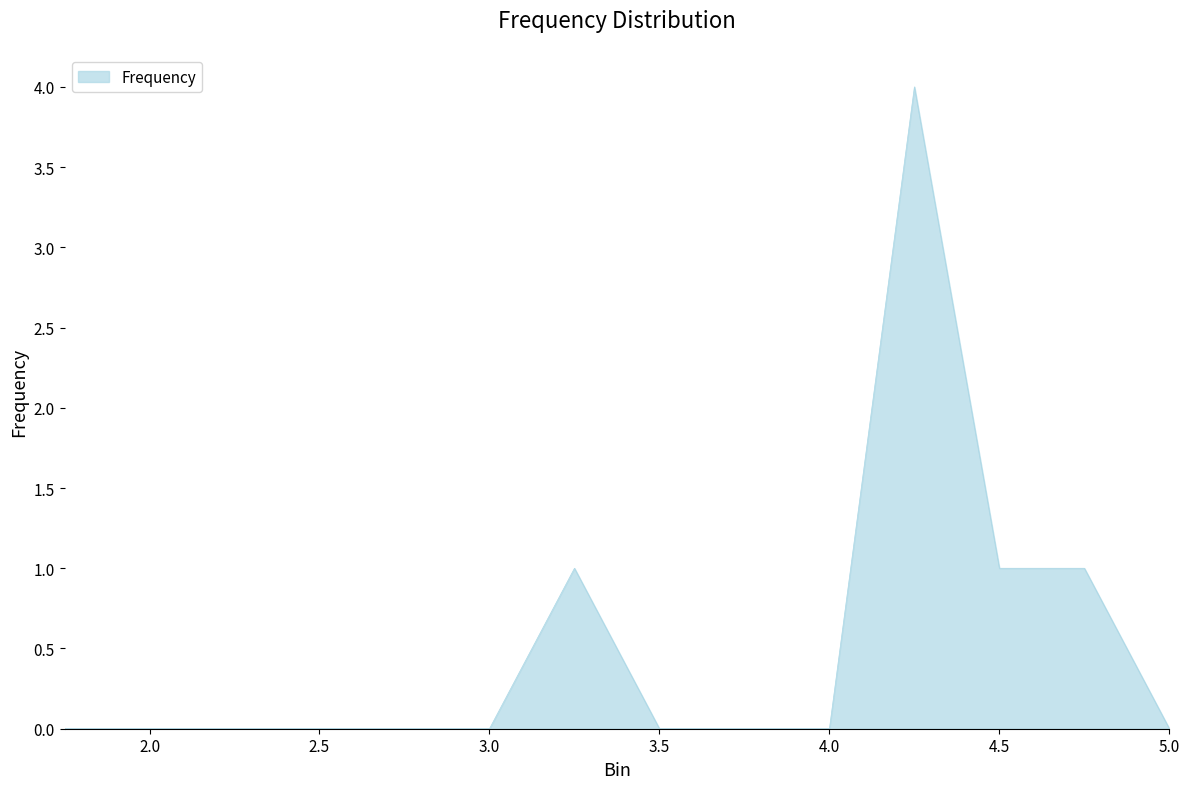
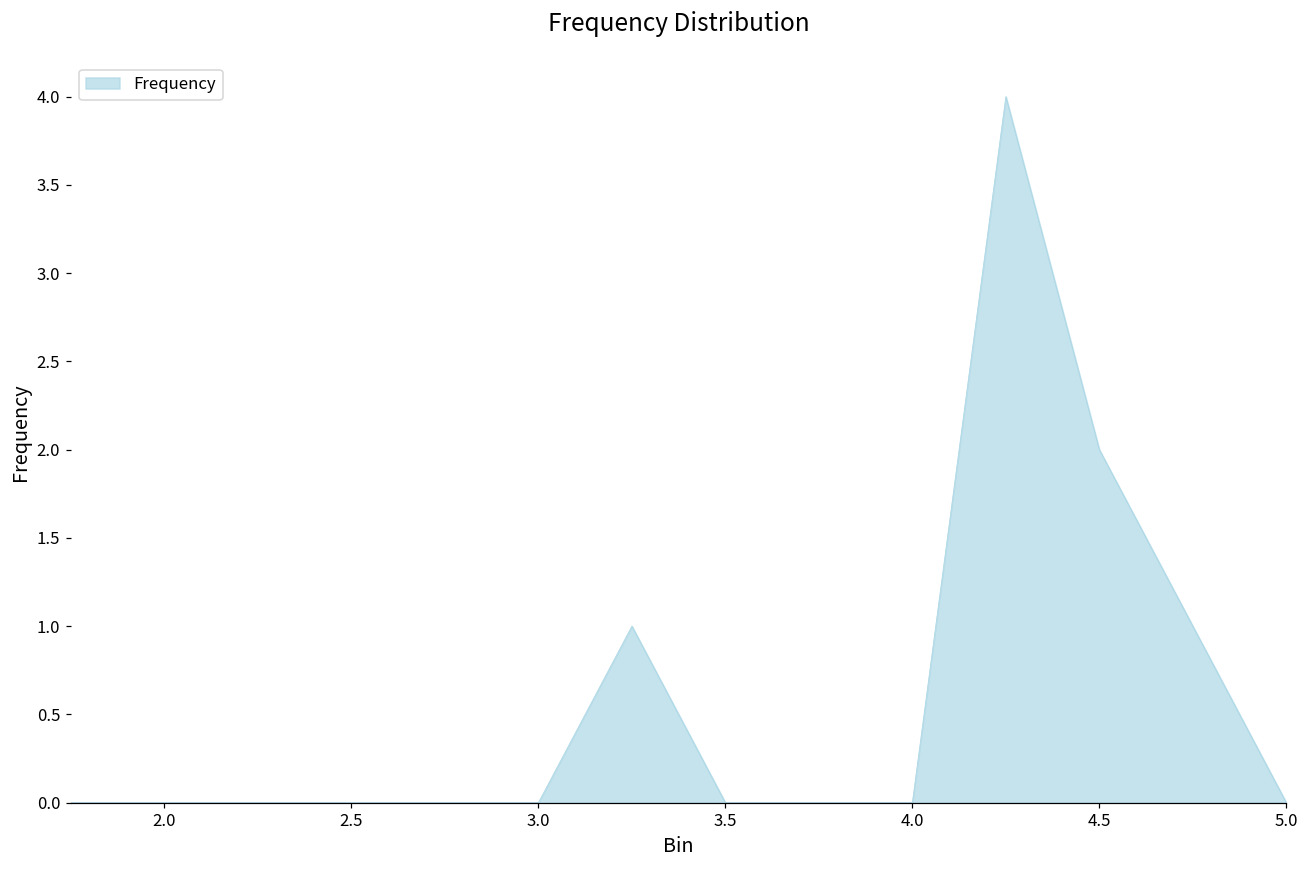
  {
    "2.0": 0,
    "2.5": 0,
    "3.0": 0,
    "3.5": 0,
    "4.0": 0,
-   "4.5": 1,
+   "4.5": 2,
    "5.0": 0
  }
